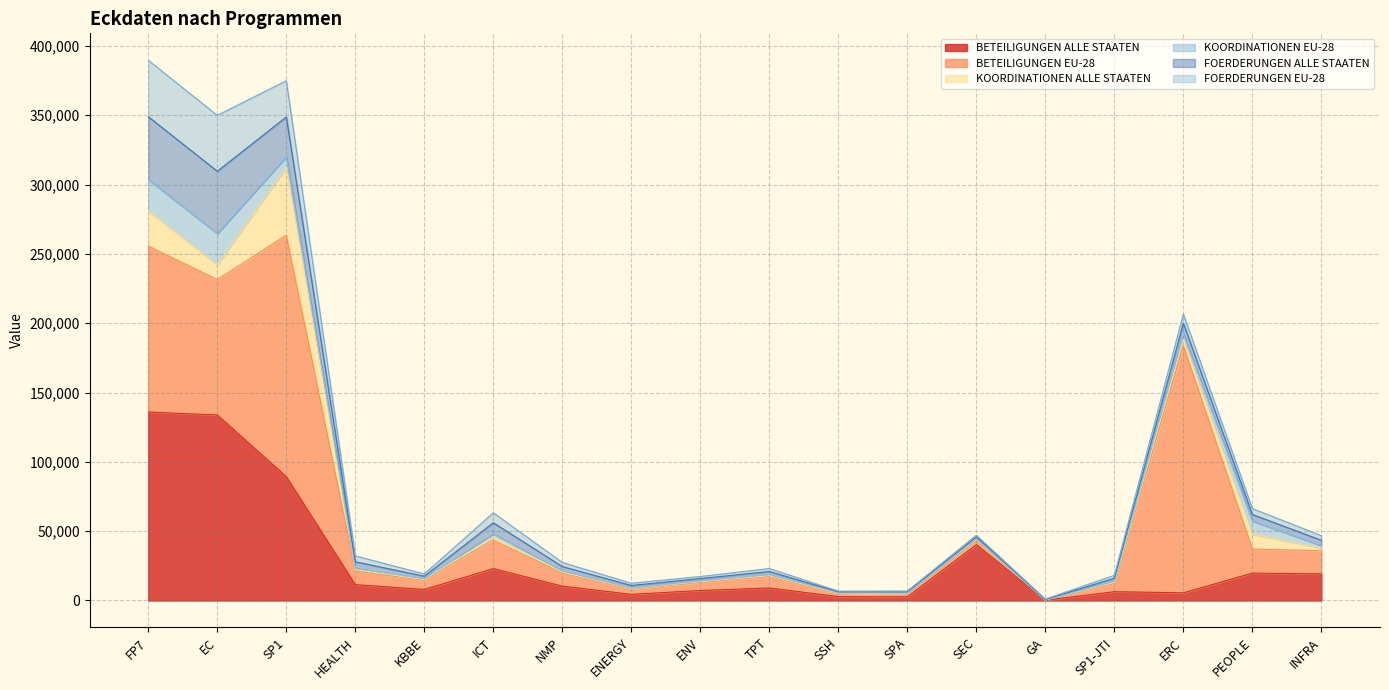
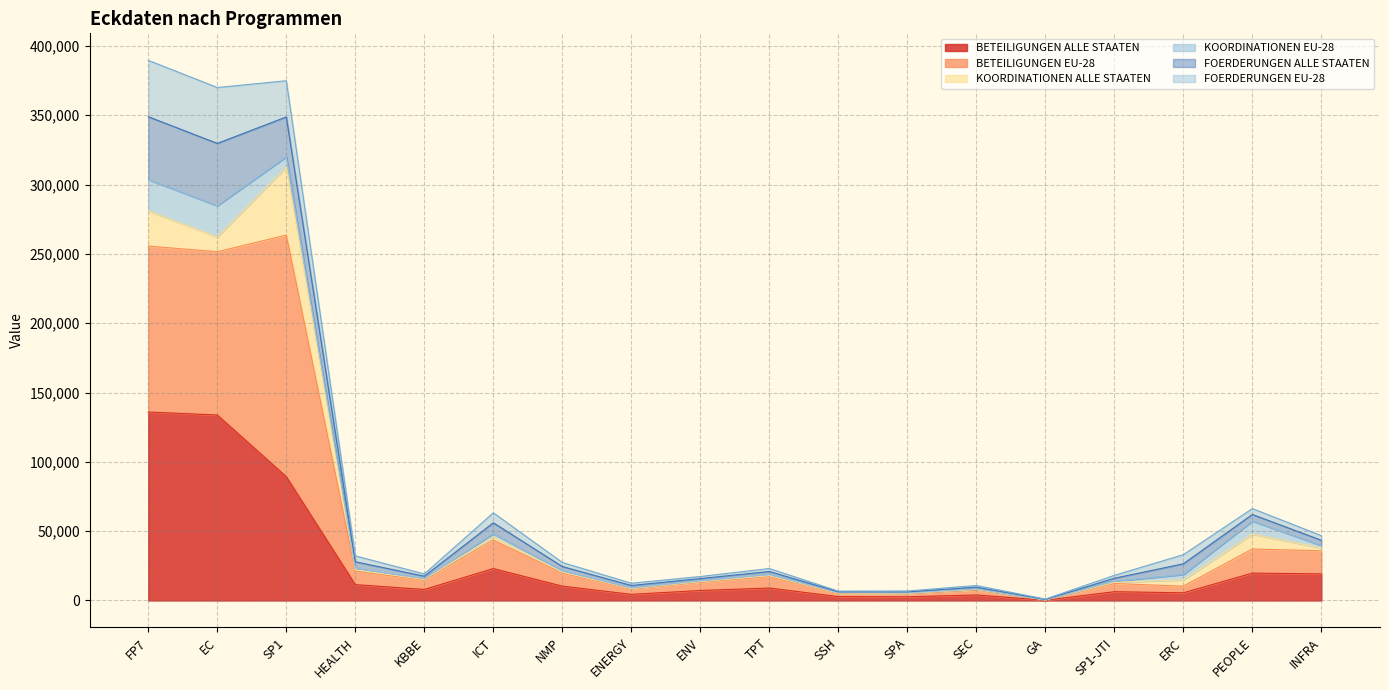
  {
    "BETEILIGUNGEN ALLE STAATEN": {
      "FP7": "136,000",
      "EC": "134,000",
      "SP1": "89,000",
      "HEALTH": "11,000",
      "KBBE": "8,000",
      "ICT": "23,000",
      "NMP": "10,000",
      "ENERGY": "4,000",
      "ENV": "7,000",
      "TPT": "9,000",
      "SSH": "3,000",
      "SPA": "3,000",
-     "SEC": "40,000",
+     "SEC": "4,000",
      "SP1-JTI": "6,000",
      "ERC": "6,000",
      "PEOPLE": "20,000",
      "INFRA": "19,000"
    },
    "BETEILIGUNGEN EU-28": {
      "FP7": "120,000",
-     "EC": "98,000",
+     "EC": "118,000",
      "SP1": "174,000",
      "ICT": "21,000",
-     "ERC": "178,000",
+     "ERC": "5,000",
      "PEOPLE": "17,000",
      "INFRA": "17,000"
    },
    "KOORDINATIONEN ALLE STAATEN": {
      "FP7": "25,000",
      "EC": "11,000",
      "SP1": "49,000",
      "ICT": "2,000",
      "ERC": "5,000",
      "PEOPLE": "11,000"
    }
  }
